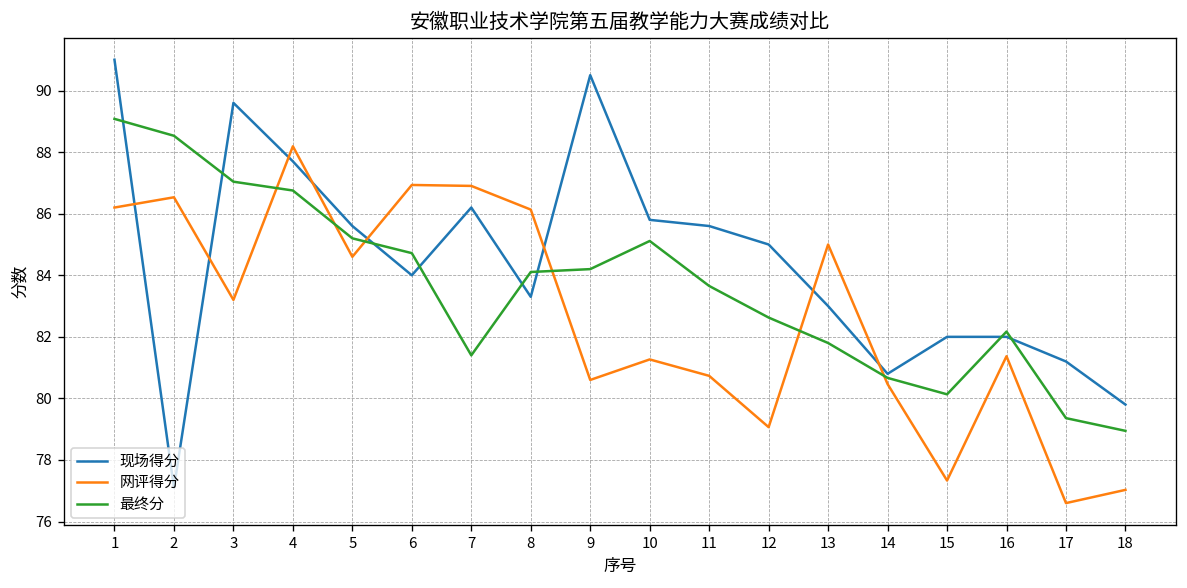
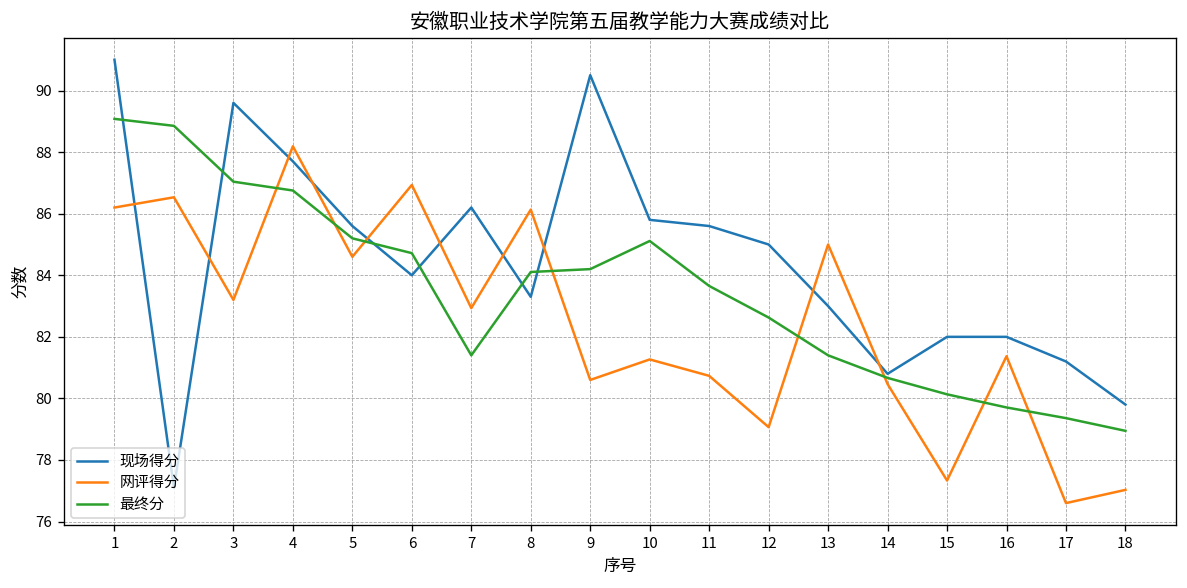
  {
    "现场得分": {
      "1": 91.0,
      "3": 89.6,
      "4": 87.7,
      "5": 85.6,
      "6": 84.0,
      "7": 86.2,
      "8": 83.3,
      "9": 90.5,
      "10": 85.8,
      "11": 85.6,
      "12": 85.0,
      "13": 83.0,
      "14": 80.8,
      "15": 82.0,
      "16": 82.0,
      "17": 81.2,
      "18": 79.8
    },
    "网评得分": {
      "1": 86.2,
      "2": 86.5,
      "3": 83.2,
      "4": 88.2,
      "5": 84.6,
      "6": 86.9,
-     "7": 86.9,
+     "7": 82.9,
      "8": 86.1,
      "9": 80.6,
      "10": 81.3,
      "11": 80.7,
      "12": 79.1,
      "13": 85.0,
      "14": 80.5,
      "15": 77.3,
      "16": 81.4,
      "17": 76.6,
      "18": 77.0
    },
    "最终分": {
      "1": 89.1,
-     "2": 88.5,
+     "2": 88.9,
      "3": 87.0,
      "4": 86.8,
      "5": 85.2,
      "6": 84.7,
      "7": 81.4,
      "8": 84.1,
      "9": 84.2,
      "10": 85.1,
      "11": 83.7,
      "12": 82.6,
-     "13": 81.8,
+     "13": 81.4,
      "14": 80.7,
      "15": 80.1,
-     "16": 82.2,
+     "16": 79.7,
      "17": 79.4,
      "18": 78.9
    }
  }
